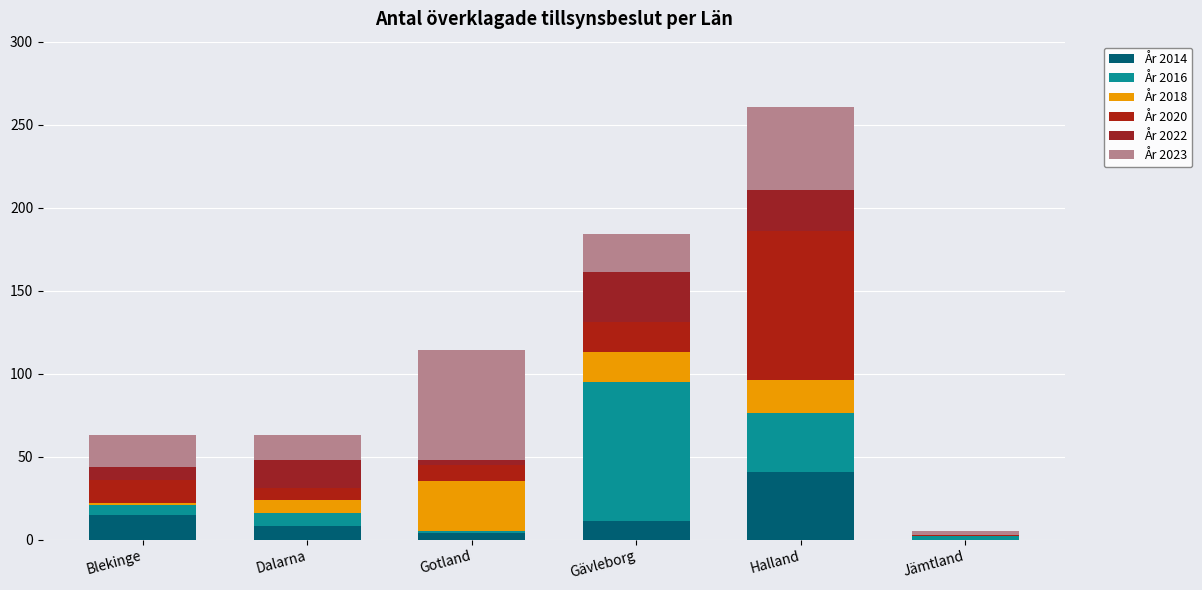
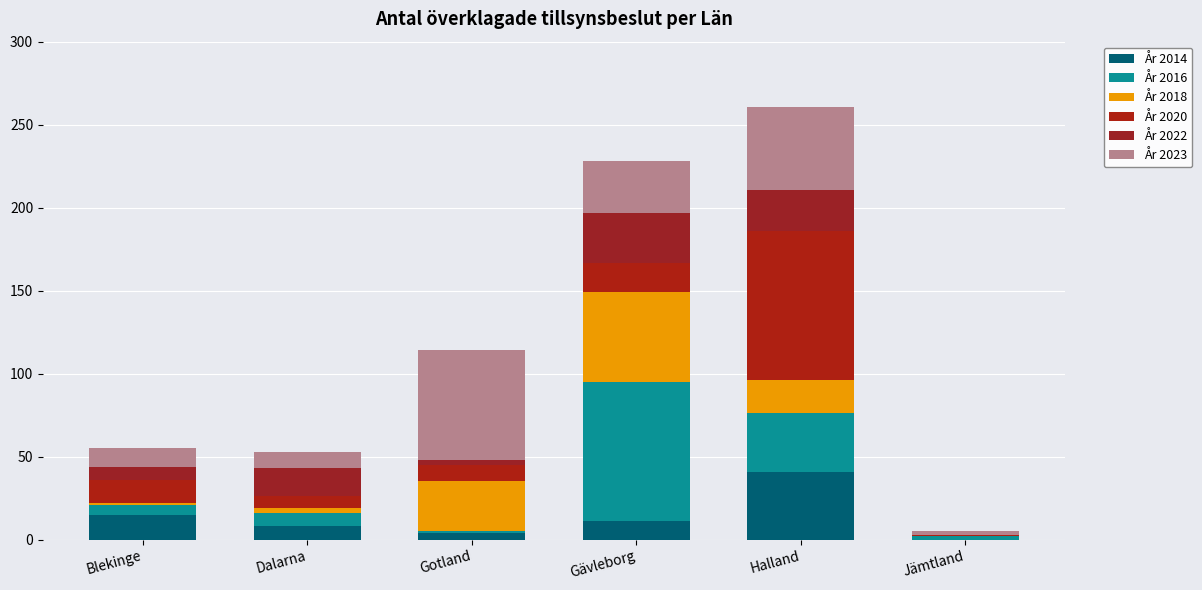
  {
    "År 2014": {
      "Blekinge": 15,
      "Dalarna": 8,
      "Gotland": 4,
      "Gävleborg": 11,
      "Halland": 41,
      "Jämtland": 0
    },
    "År 2016": {
      "Blekinge": 6,
      "Dalarna": 8,
      "Gävleborg": 84,
      "Halland": 35,
      "Jämtland": 2
    },
    "År 2018": {
-     "Dalarna": 8,
+     "Dalarna": 3,
      "Gotland": 30,
-     "Gävleborg": 18,
+     "Gävleborg": 54,
      "Halland": 20,
      "Jämtland": 0
    },
    "År 2023": {
-     "Blekinge": 19,
-     "Dalarna": 15,
+     "Blekinge": 11,
+     "Dalarna": 10,
      "Gotland": 66,
-     "Gävleborg": 23,
+     "Gävleborg": 31,
      "Halland": 50,
      "Jämtland": 2
    }
  }
